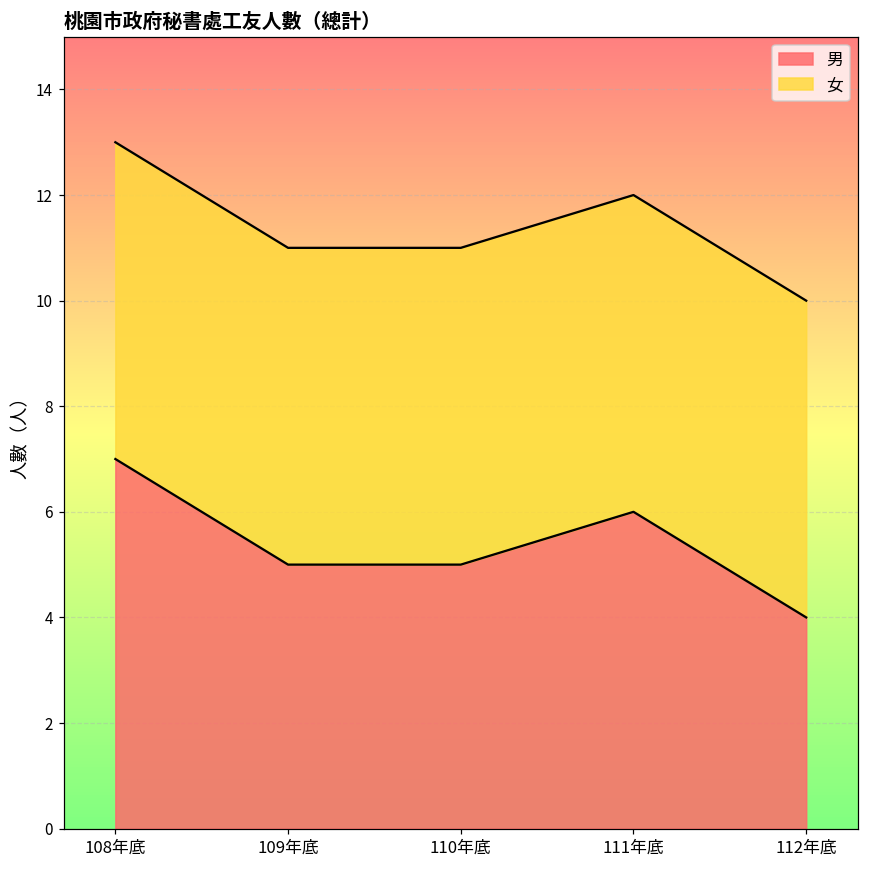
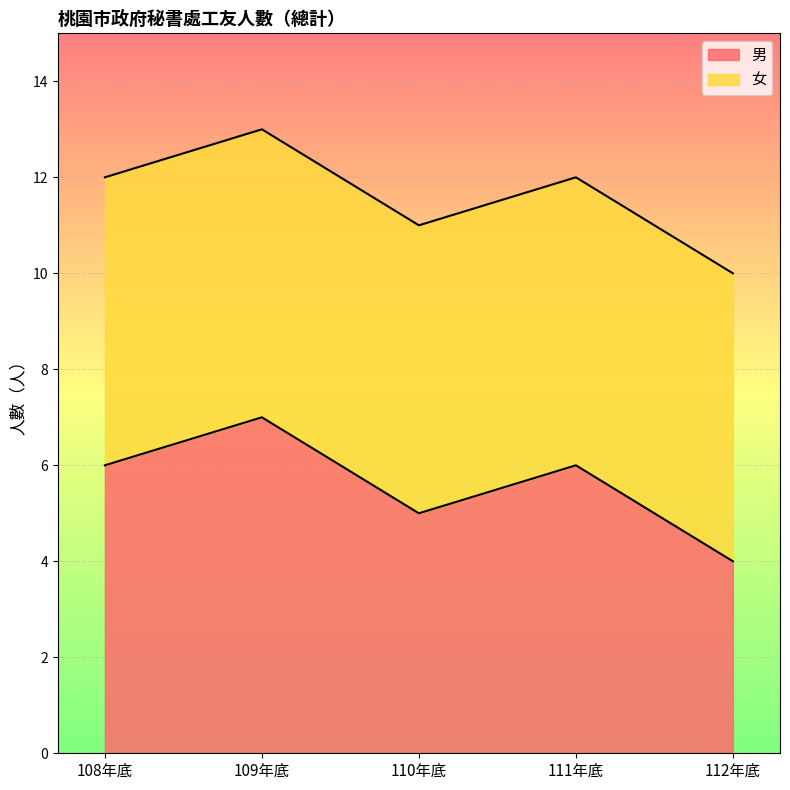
  {
    "男": {
-     "108年底": 7,
-     "109年底": 5,
+     "108年底": 6,
+     "109年底": 7,
      "110年底": 5,
      "111年底": 6,
      "112年底": 4
    },
    "女": {
      "108年底": 6,
      "109年底": 6,
      "110年底": 6,
      "111年底": 6,
      "112年底": 6
    }
  }
